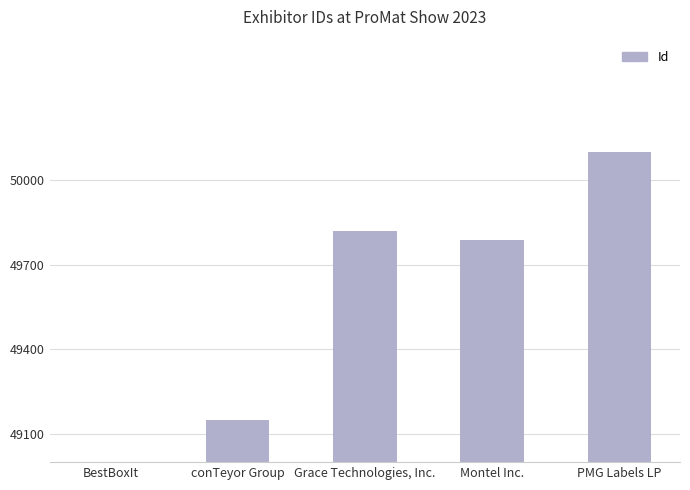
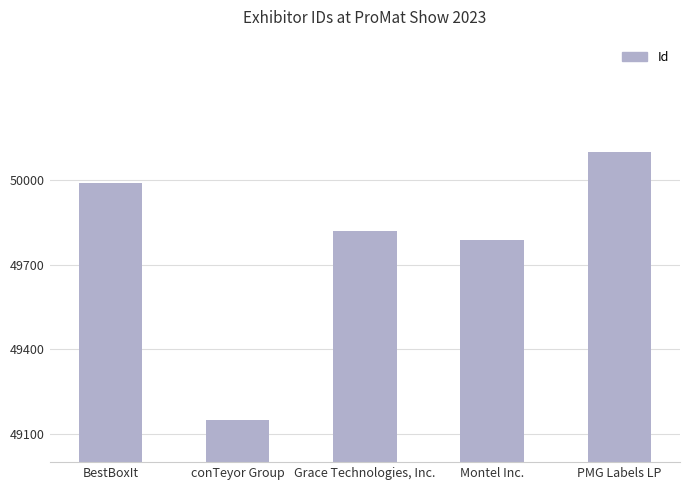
  {
-   "BestBoxIt": 48990,
+   "BestBoxIt": 49990,
    "conTeyor Group": 49150,
    "Grace Technologies, Inc.": 49820,
    "Montel Inc.": 49790,
    "PMG Labels LP": 50100
  }
